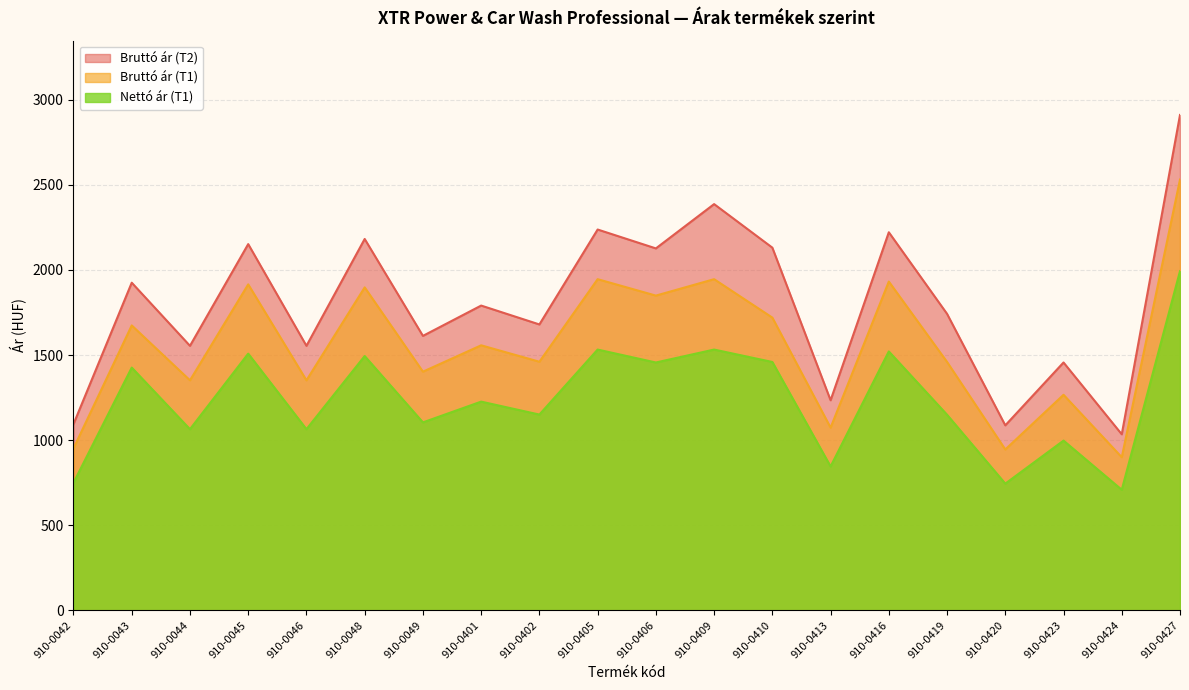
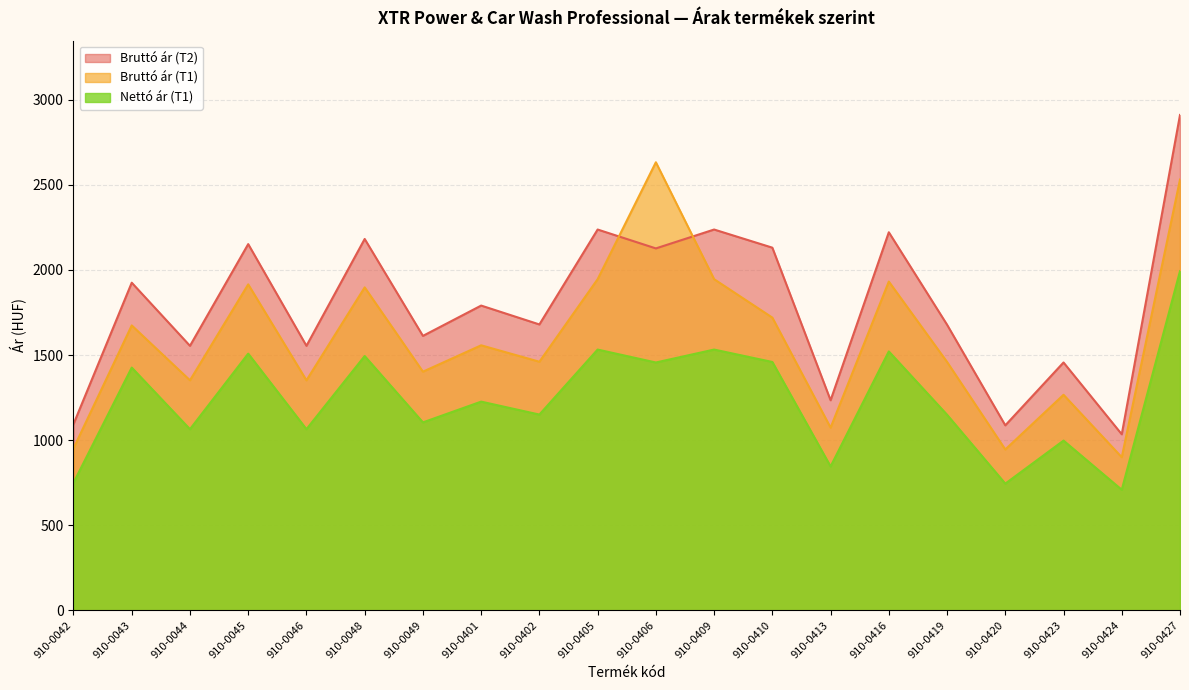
  {
    "Bruttó ár (T2)": {
      "910-0042": 1090,
      "910-0043": 1920,
      "910-0044": 1550,
      "910-0045": 2150,
      "910-0046": 1550,
      "910-0048": 2180,
      "910-0049": 1610,
      "910-0401": 1790,
      "910-0402": 1680,
      "910-0405": 2240,
      "910-0406": 2130,
-     "910-0409": 2390,
+     "910-0409": 2240,
      "910-0410": 2130,
      "910-0413": 1230,
      "910-0416": 2220,
-     "910-0419": 1740,
+     "910-0419": 1680,
      "910-0420": 1090,
      "910-0423": 1460,
      "910-0424": 1030,
      "910-0427": 2910
    },
    "Bruttó ár (T1)": {
      "910-0042": 950,
      "910-0043": 1670,
      "910-0044": 1350,
      "910-0045": 1920,
      "910-0046": 1350,
      "910-0048": 1900,
      "910-0049": 1400,
      "910-0401": 1560,
      "910-0402": 1460,
      "910-0405": 1950,
-     "910-0406": 1850,
+     "910-0406": 2630,
      "910-0409": 1950,
      "910-0410": 1720,
      "910-0413": 1070,
      "910-0416": 1930,
      "910-0419": 1460,
      "910-0420": 940,
      "910-0423": 1270,
      "910-0424": 900,
      "910-0427": 2530
    },
    "Nettó ár (T1)": {
      "910-0042": 750,
      "910-0043": 1430,
      "910-0044": 1060,
      "910-0045": 1510,
      "910-0046": 1060,
      "910-0048": 1490,
      "910-0049": 1100,
      "910-0401": 1230,
      "910-0402": 1150,
      "910-0405": 1530,
      "910-0406": 1460,
      "910-0409": 1530,
      "910-0410": 1460,
      "910-0413": 850,
      "910-0416": 1520,
      "910-0419": 1150,
      "910-0420": 740,
      "910-0423": 1000,
      "910-0424": 710,
      "910-0427": 1990
    }
  }
